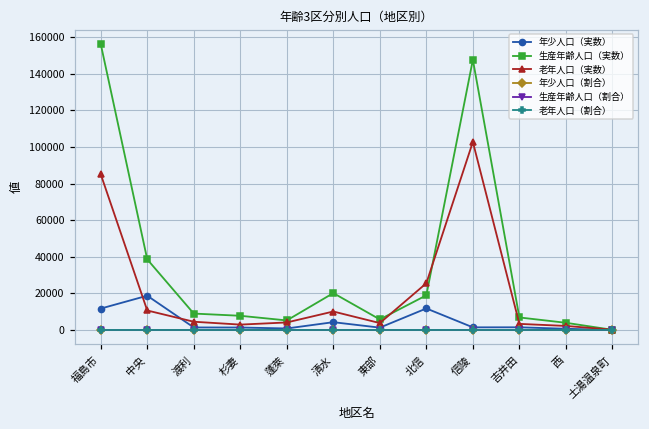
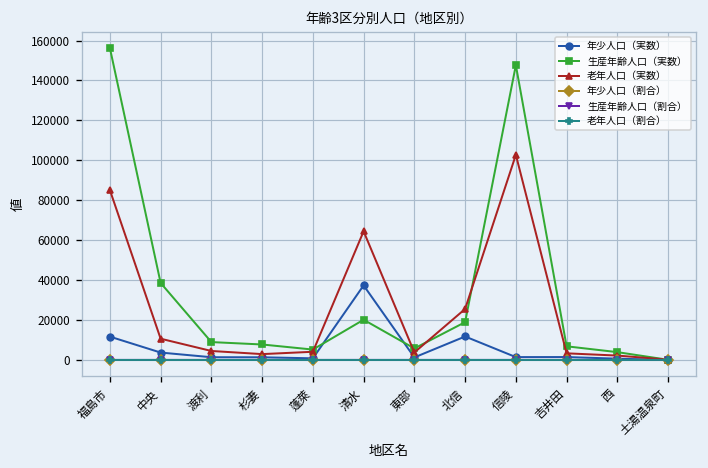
  {
    "年少人口（実数）": {
      "福島市": 12000,
-     "中央": 19000,
-     "清水": 4000,
+     "中央": 4000,
+     "清水": 37000,
      "北信": 12000
    },
    "生産年齢人口（実数）": {
      "福島市": 156000,
      "中央": 39000,
      "渡利": 9000,
      "杉妻": 8000,
      "清水": 20000,
      "東部": 6000,
      "北信": 19000,
      "信陵": 148000,
      "吉井田": 7000,
      "西": 4000
    },
    "老年人口（実数）": {
      "福島市": 85000,
      "中央": 11000,
      "渡利": 5000,
      "杉妻": 3000,
-     "清水": 10000,
+     "清水": 64000,
      "東部": 4000,
      "北信": 26000,
      "信陵": 103000,
      "吉井田": 3000,
      "西": 2000
    },
    "老年人口（割合）": {
      "福島市": 0,
      "中央": 0,
      "清水": 0,
      "北信": 0
    }
  }
